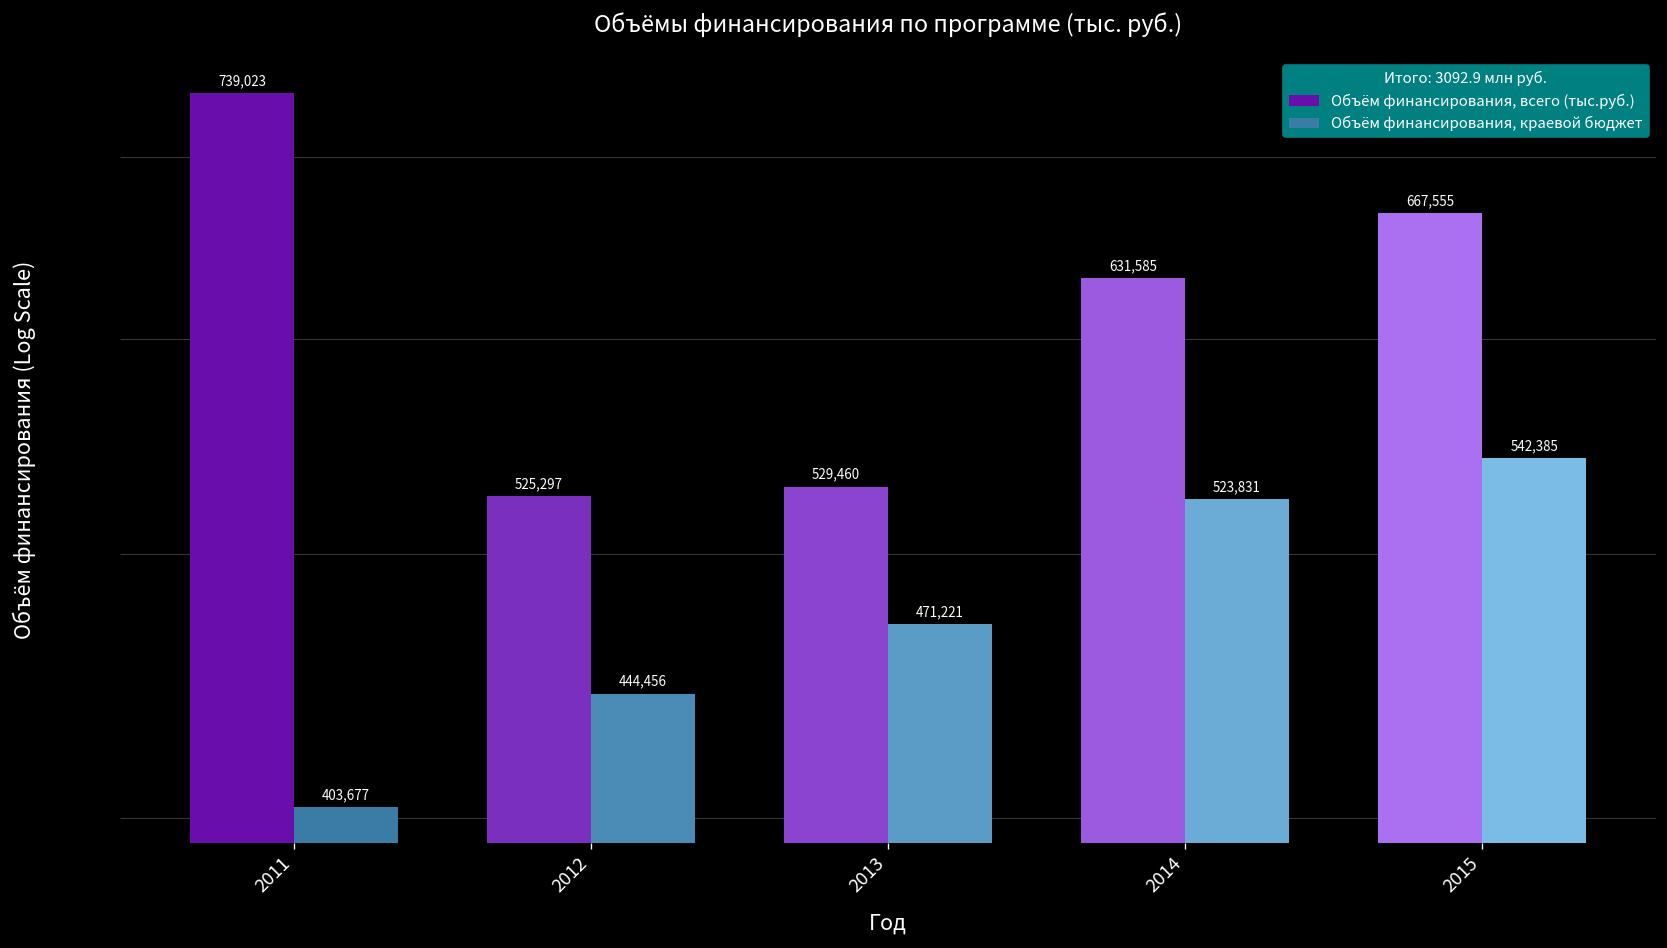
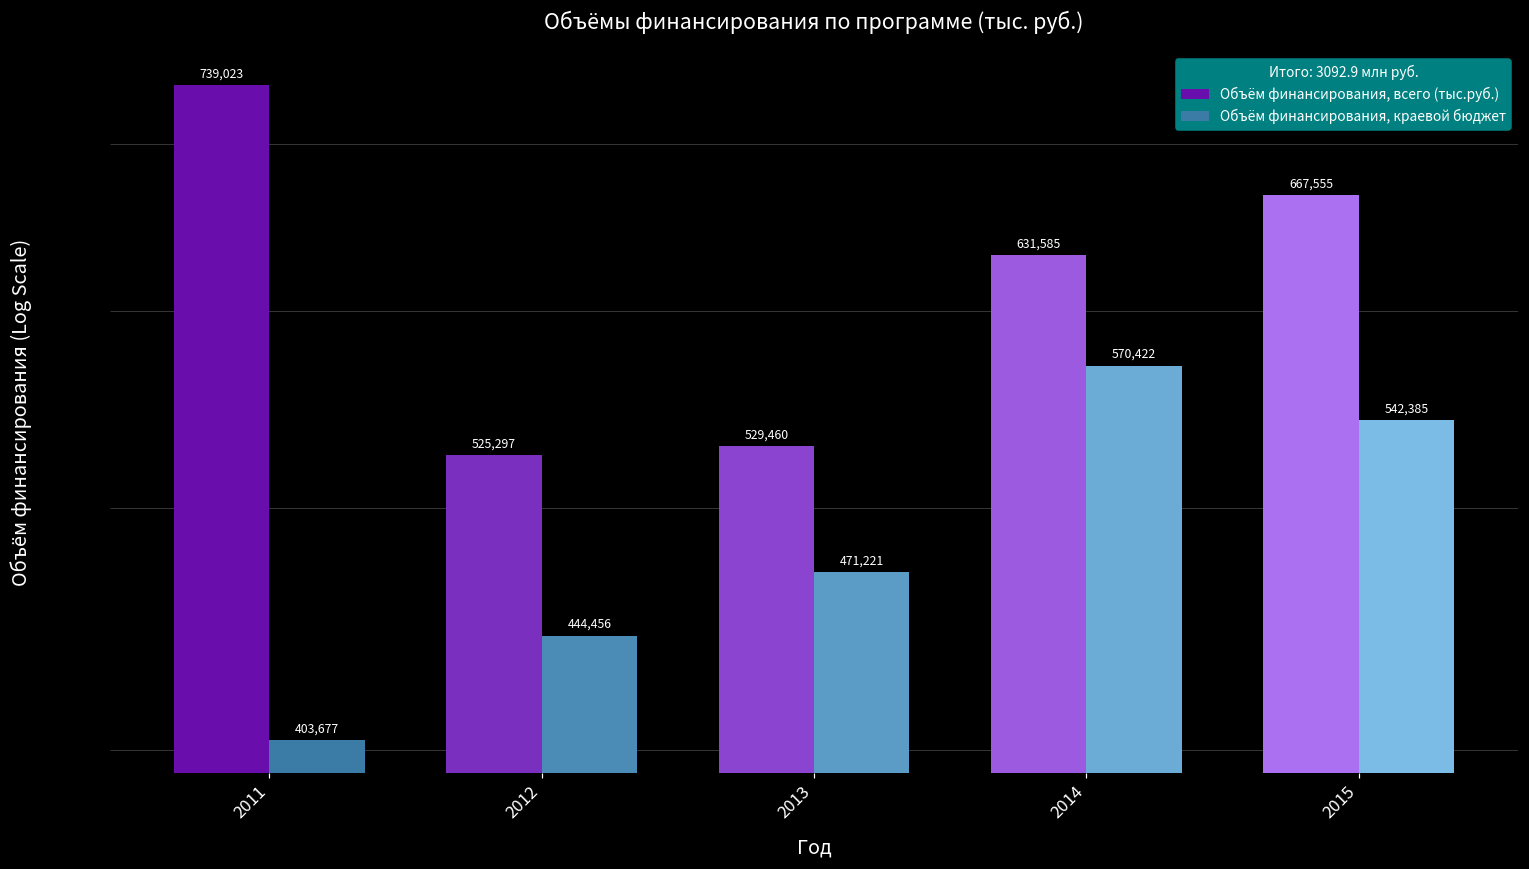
  {
    "Объём финансирования, всего (тыс.руб.)": {
      "2013": "529,460",
      "2015": "667,555"
    },
    "Объём финансирования, краевой бюджет": {
-     "2014": "523,831"
+     "2014": "570,422"
    }
  }
